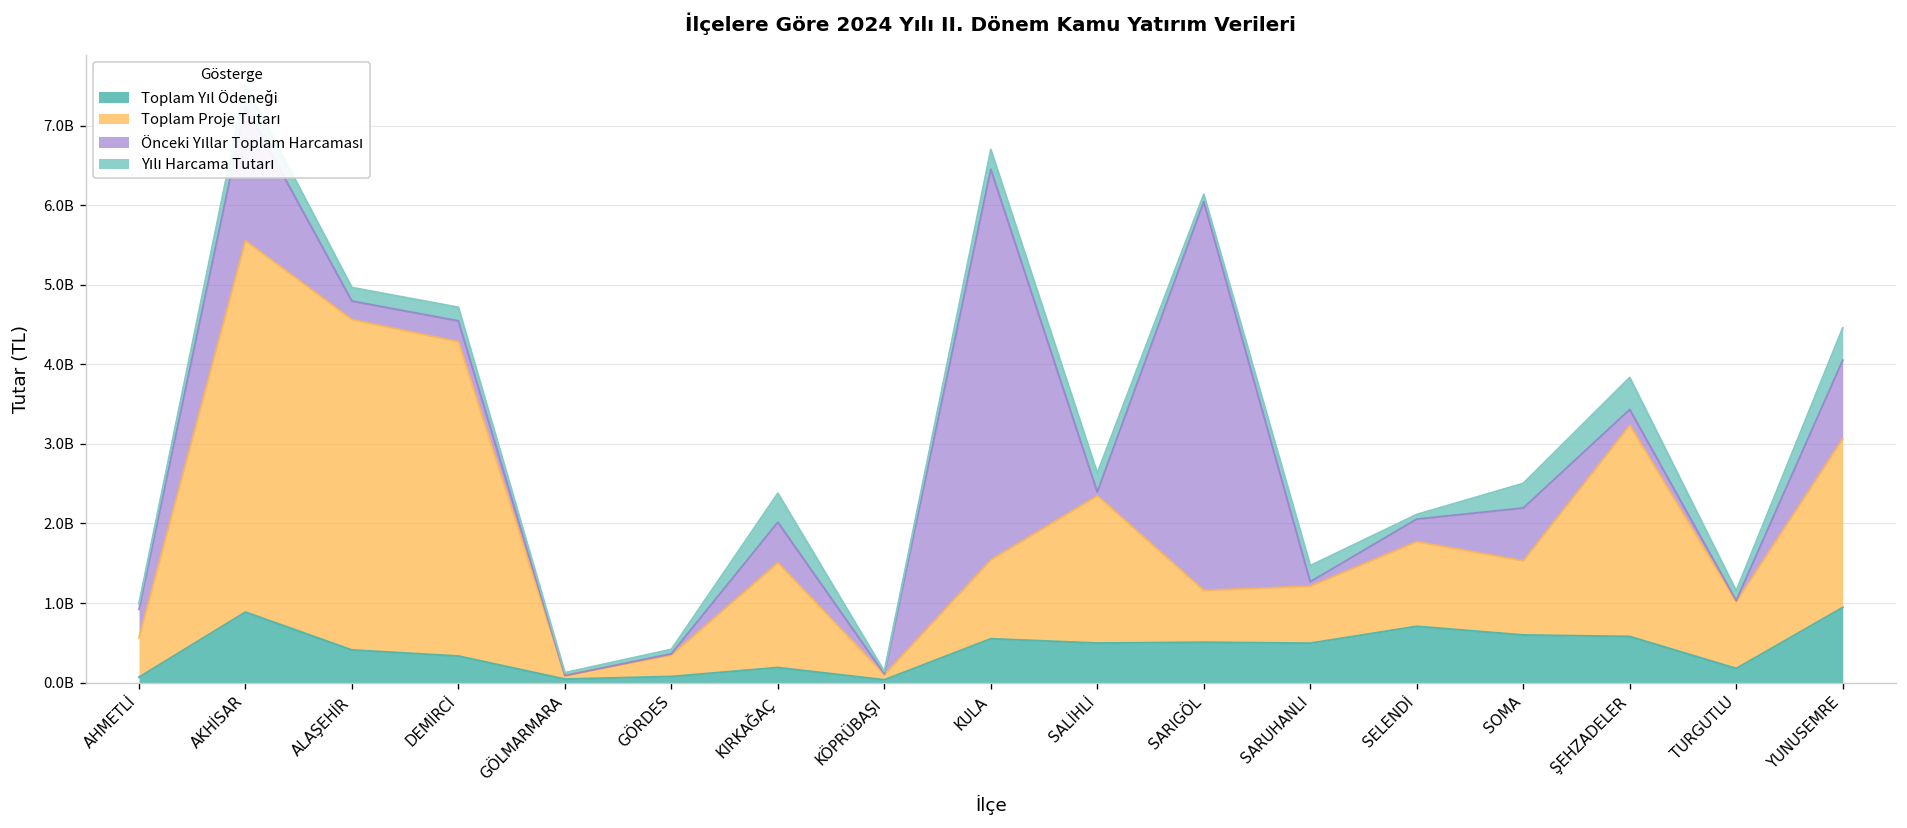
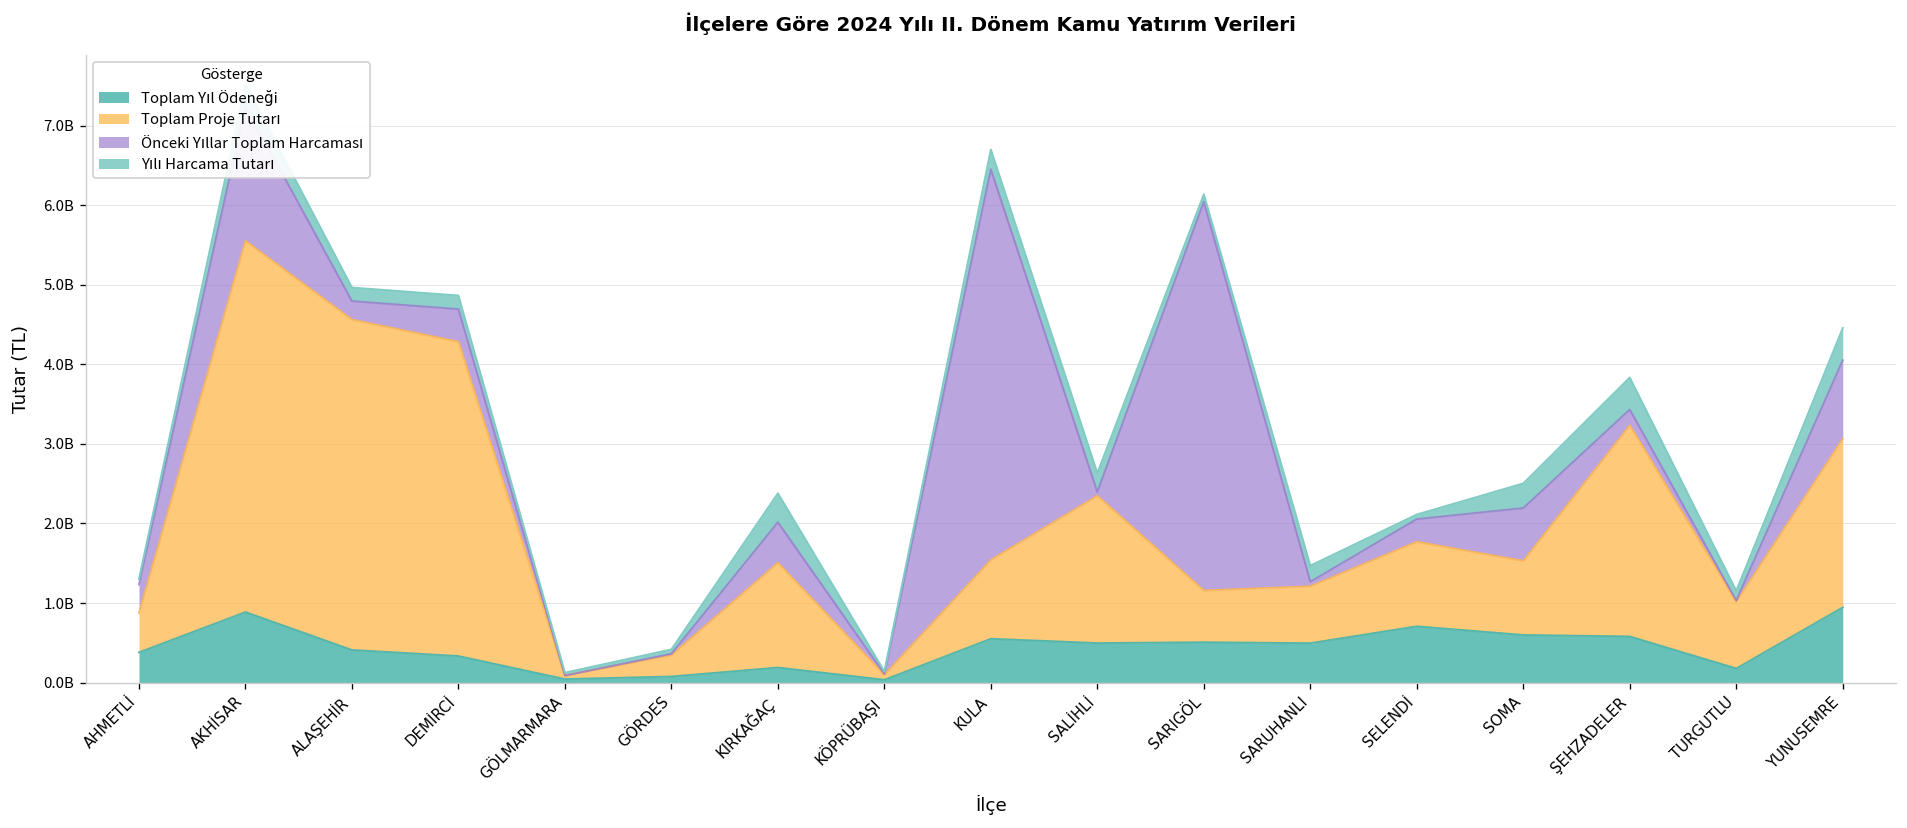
  {
    "Toplam Yıl Ödeneği": {
-     "AHMETLİ": 100000000,
+     "AHMETLİ": 400000000,
      "AKHİSAR": 900000000,
      "ALAŞEHİR": 400000000,
      "DEMİRCİ": 300000000,
      "GÖLMARMARA": 0,
      "GÖRDES": 100000000,
      "KIRKAĞAÇ": 200000000,
      "KÖPRÜBAŞI": 0,
      "KULA": 600000000,
      "SALİHLİ": 500000000,
      "SARIGÖL": 500000000,
      "SARUHANLI": 500000000,
      "SELENDİ": 700000000,
      "SOMA": 600000000,
      "ŞEHZADELER": 600000000,
      "TURGUTLU": 200000000,
      "YUNUSEMRE": 900000000
    },
    "Toplam Proje Tutarı": {
      "AHMETLİ": 500000000,
      "AKHİSAR": 4700000000,
      "ALAŞEHİR": 4200000000,
      "DEMİRCİ": 3900000000,
      "KIRKAĞAÇ": 1300000000,
      "KULA": 1000000000,
      "SALİHLİ": 1900000000,
      "SARIGÖL": 700000000,
      "SARUHANLI": 700000000,
      "SELENDİ": 1100000000,
      "SOMA": 900000000,
      "ŞEHZADELER": 2700000000,
      "YUNUSEMRE": 2100000000
    },
    "Önceki Yıllar Toplam Harcaması": {
      "AHMETLİ": 400000000,
      "ALAŞEHİR": 200000000,
-     "DEMİRCİ": 300000000,
+     "DEMİRCİ": 400000000,
      "KIRKAĞAÇ": 500000000,
      "KULA": 4900000000,
      "SALİHLİ": 0,
      "SARIGÖL": 4900000000,
      "SARUHANLI": 100000000,
      "SELENDİ": 300000000,
      "SOMA": 700000000,
      "ŞEHZADELER": 200000000,
      "YUNUSEMRE": 1000000000
    },
    "Yılı Harcama Tutarı": {
      "AHMETLİ": 100000000,
      "ALAŞEHİR": 200000000,
      "DEMİRCİ": 200000000,
      "GÖRDES": 100000000,
      "KIRKAĞAÇ": 400000000,
      "KULA": 200000000,
      "SALİHLİ": 200000000,
      "SARIGÖL": 100000000,
      "SARUHANLI": 200000000,
      "SELENDİ": 100000000,
      "SOMA": 300000000,
      "ŞEHZADELER": 400000000,
      "TURGUTLU": 100000000,
      "YUNUSEMRE": 400000000
    }
  }
